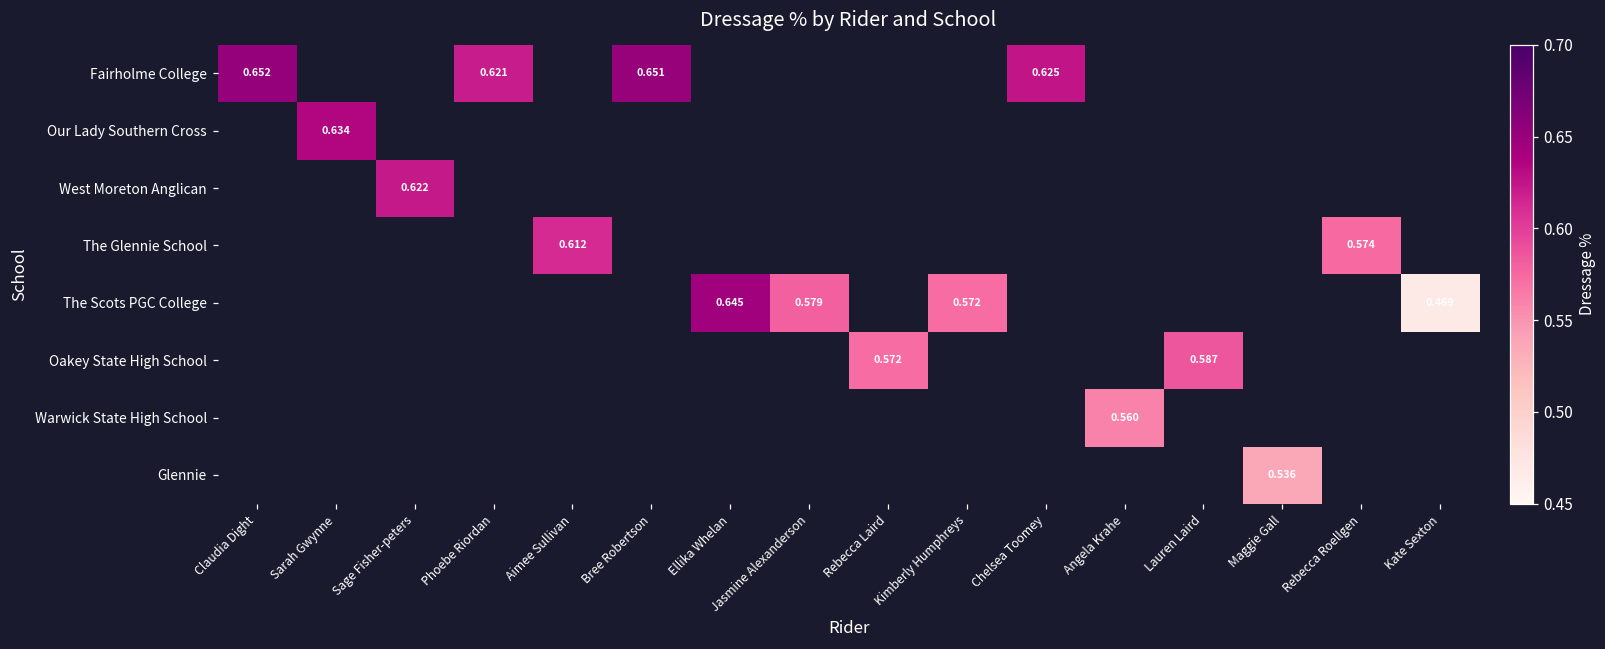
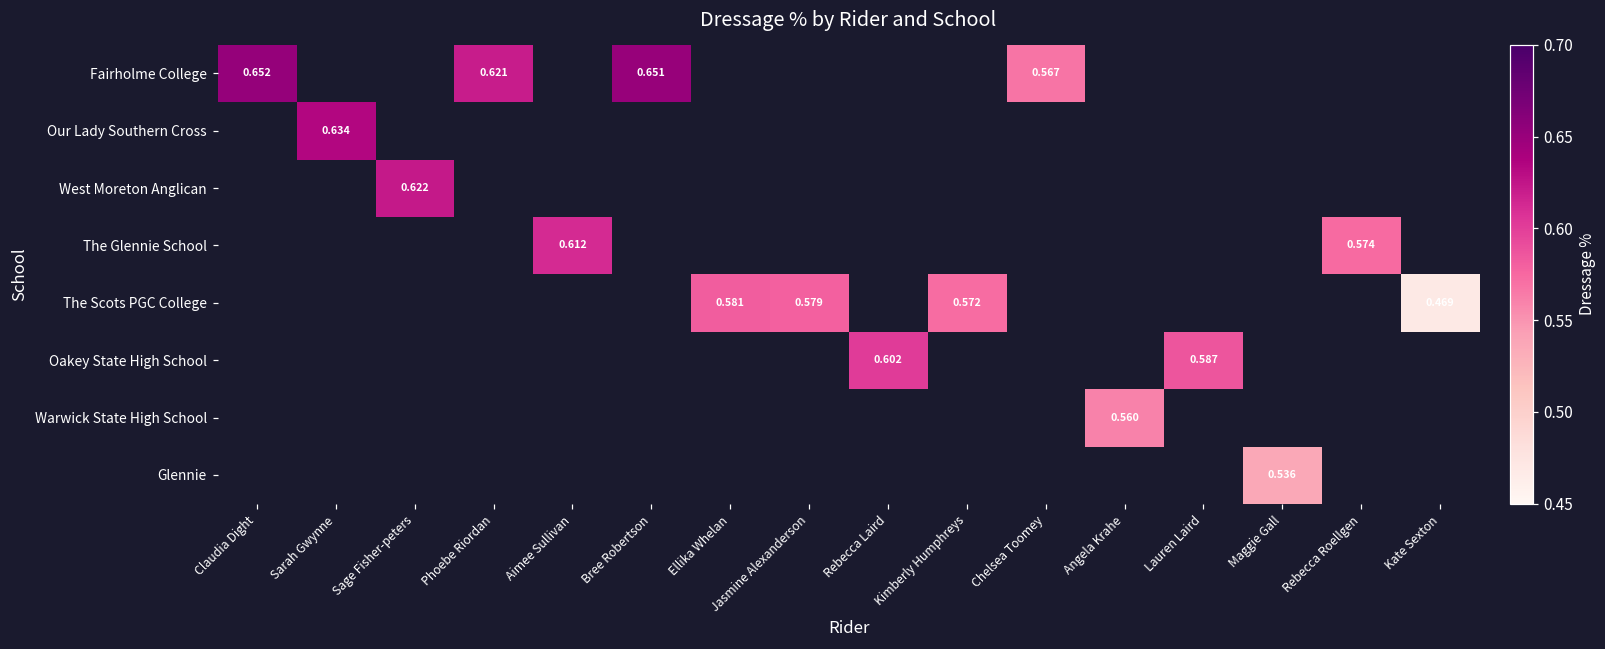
  {
    "Fairholme College": {
      "Claudia Dight": 0.652,
      "Phoebe Riordan": 0.621,
      "Bree Robertson": 0.651,
-     "Chelsea Toomey": 0.625
+     "Chelsea Toomey": 0.567
    },
    "Our Lady Southern Cross": {
      "Sarah Gwynne": 0.634
    },
    "West Moreton Anglican": {
      "Sage Fisher-peters": 0.622
    },
    "The Glennie School": {
      "Aimee Sullivan": 0.612,
      "Rebecca Roellgen": 0.574
    },
    "The Scots PGC College": {
-     "Ellika Whelan": 0.645,
+     "Ellika Whelan": 0.581,
      "Jasmine Alexanderson": 0.579,
      "Kimberly Humphreys": 0.572
    },
    "Oakey State High School": {
-     "Rebecca Laird": 0.572,
+     "Rebecca Laird": 0.602,
      "Lauren Laird": 0.587
    },
    "Warwick State High School": {
      "Angela Krahe": 0.560
    },
    "Glennie": {
      "Maggie Gall": 0.536
    }
  }
